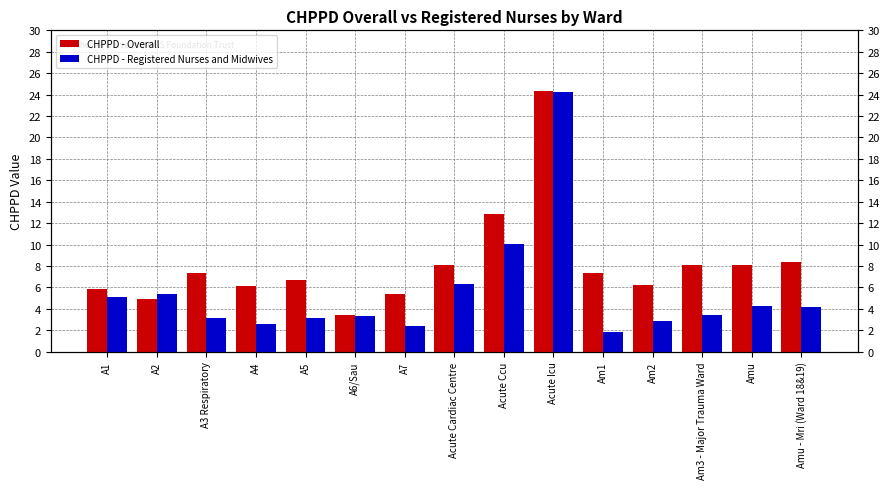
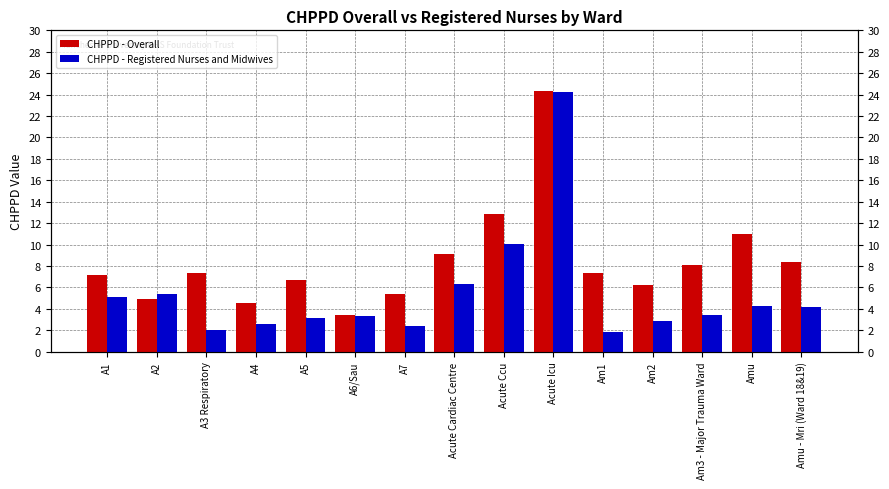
  {
    "CHPPD - Overall": {
-     "A1": 5.9,
+     "A1": 7.1,
      "A2": 4.9,
      "A3 Respiratory": 7.3,
-     "A4": 6.2,
+     "A4": 4.5,
      "A5": 6.7,
      "A6/Sau": 3.4,
      "A7": 5.4,
-     "Acute Cardiac Centre": 8.1,
+     "Acute Cardiac Centre": 9.1,
      "Acute Ccu": 12.9,
      "Acute Icu": 24.4,
      "Am1": 7.3,
      "Am2": 6.2,
      "Am3 - Major Trauma Ward": 8.1,
-     "Amu": 8.1,
+     "Amu": 11.0,
      "Amu - Mri (Ward 18&19)": 8.3
    },
    "CHPPD - Registered Nurses and Midwives": {
      "A1": 5.1,
      "A2": 5.4,
-     "A3 Respiratory": 3.2,
+     "A3 Respiratory": 2.1,
      "A4": 2.6,
      "A5": 3.2,
      "A6/Sau": 3.3,
      "A7": 2.4,
      "Acute Cardiac Centre": 6.3,
      "Acute Ccu": 10.0,
      "Acute Icu": 24.3,
      "Am1": 1.9,
      "Am2": 2.9,
      "Am3 - Major Trauma Ward": 3.5,
      "Amu": 4.2,
      "Amu - Mri (Ward 18&19)": 4.1
    }
  }
